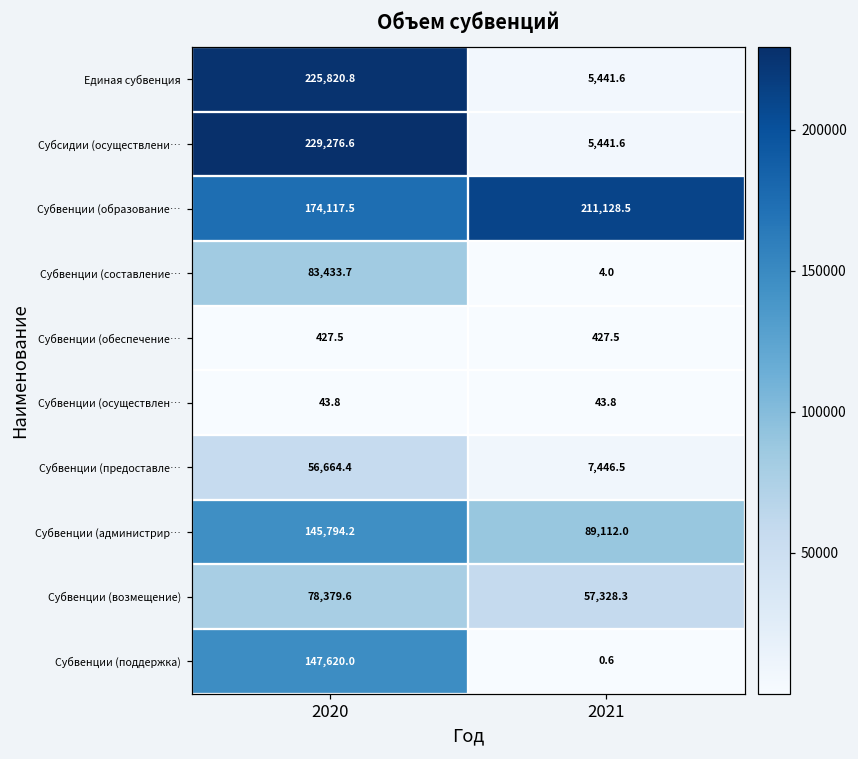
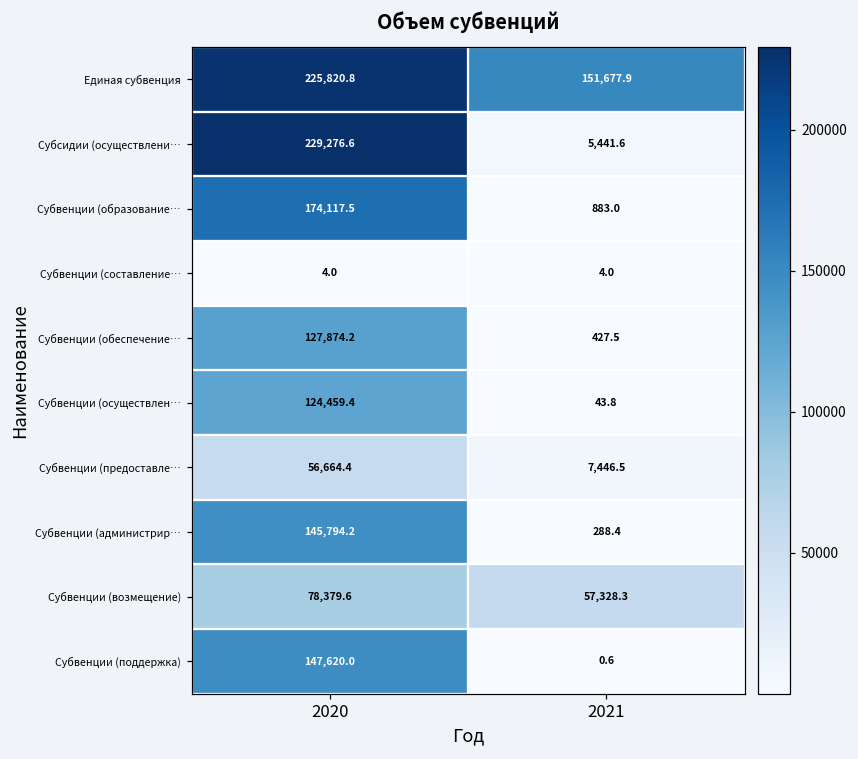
  {
    "Единая субвенция": {
      "2020": "225,820.8",
-     "2021": "5,441.6"
+     "2021": "151,677.9"
    },
    "Субсидии (осуществлени…": {
      "2020": "229,276.6",
      "2021": "5,441.6"
    },
    "Субвенции (образование…": {
      "2020": "174,117.5",
-     "2021": "211,128.5"
+     "2021": "883.0"
    },
    "Субвенции (составление…": {
-     "2020": "83,433.7",
+     "2020": "4.0",
      "2021": "4.0"
    },
    "Субвенции (обеспечение…": {
-     "2020": "427.5",
+     "2020": "127,874.2",
      "2021": "427.5"
    },
    "Субвенции (осуществлен…": {
-     "2020": "43.8",
+     "2020": "124,459.4",
      "2021": "43.8"
    },
    "Субвенции (предоставле…": {
      "2020": "56,664.4",
      "2021": "7,446.5"
    },
    "Субвенции (администрир…": {
      "2020": "145,794.2",
-     "2021": "89,112.0"
+     "2021": "288.4"
    },
    "Субвенции (возмещение)": {
      "2020": "78,379.6",
      "2021": "57,328.3"
    },
    "Субвенции (поддержка)": {
      "2020": "147,620.0",
      "2021": "0.6"
    }
  }
